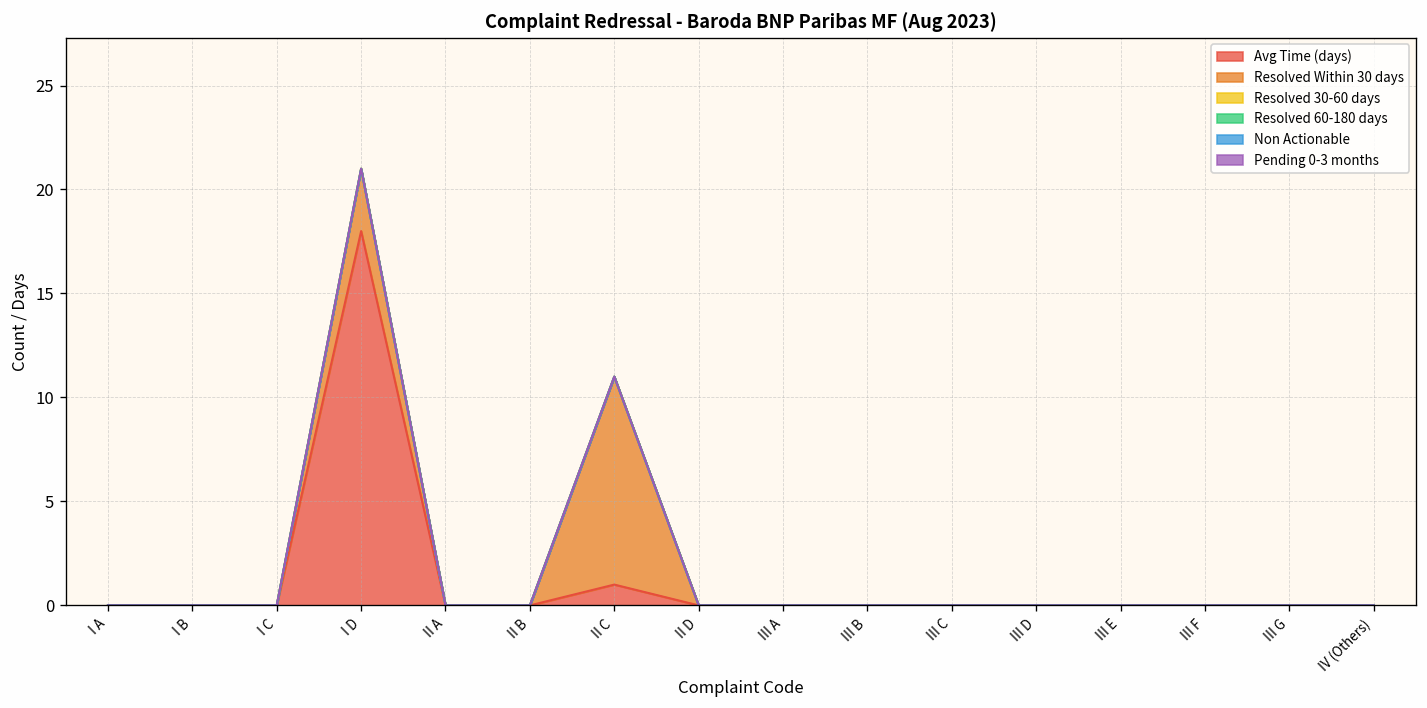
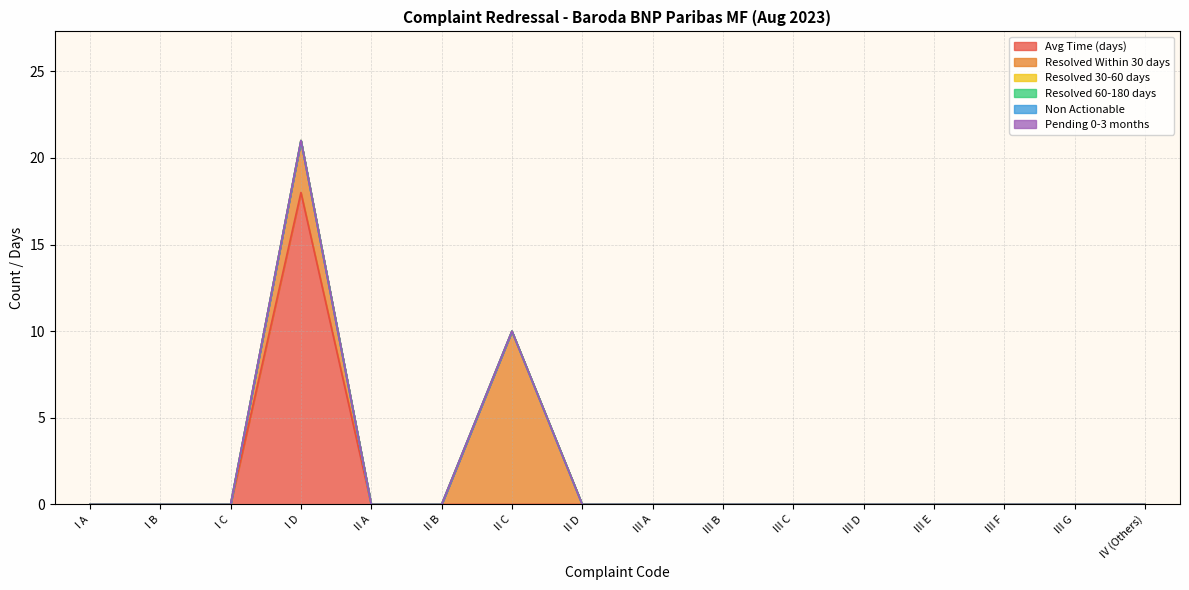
  {
    "Avg Time (days)": {
      "I D": 18,
-     "II C": 1
+     "II C": 0
    }
  }
